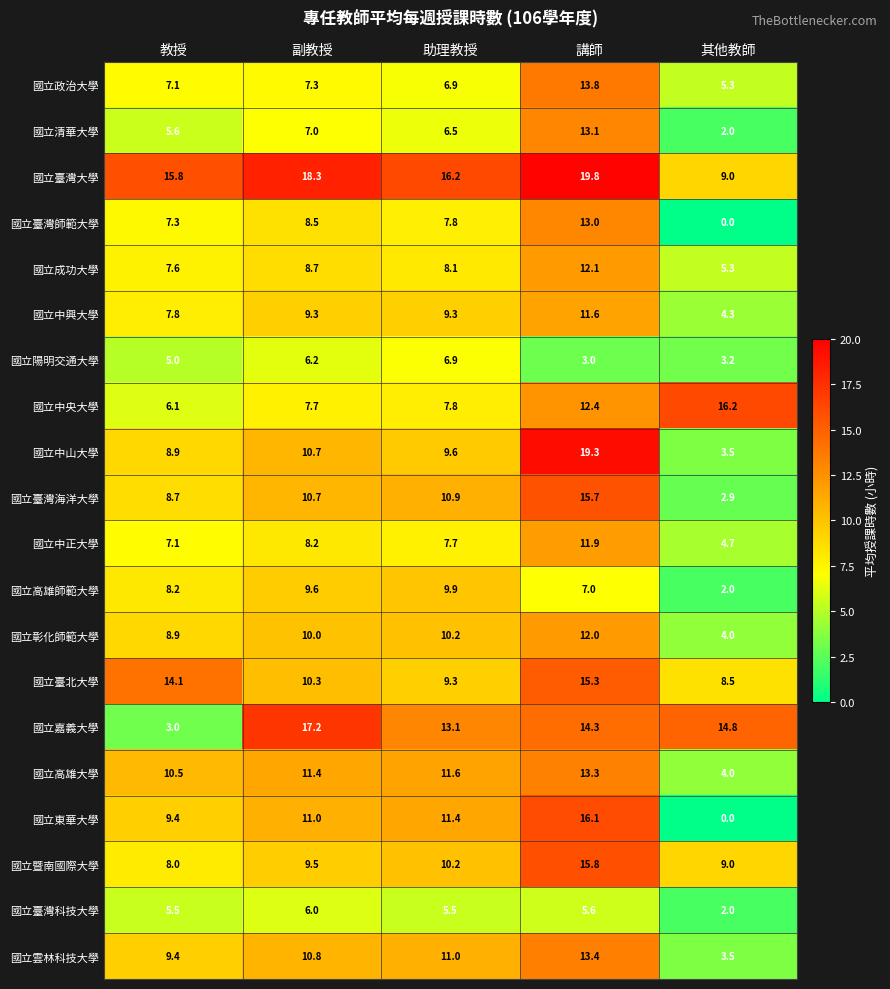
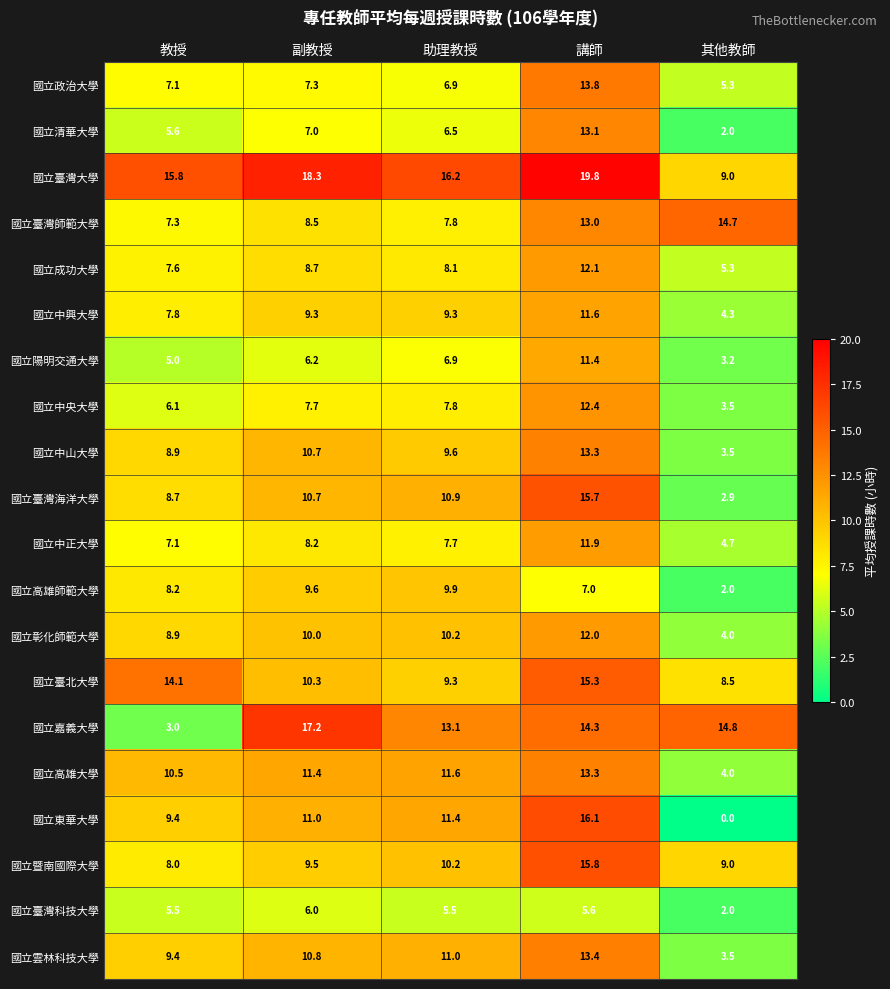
  {
    "國立政治大學": {
      "教授": 7.1,
      "副教授": 7.3,
      "助理教授": 6.9,
      "講師": 13.8,
      "其他教師": 5.3
    },
    "國立清華大學": {
      "教授": 5.6,
      "副教授": 7.0,
      "助理教授": 6.5,
      "講師": 13.1,
      "其他教師": 2.0
    },
    "國立臺灣大學": {
      "教授": 15.8,
      "副教授": 18.3,
      "助理教授": 16.2,
      "講師": 19.8,
      "其他教師": 9.0
    },
    "國立臺灣師範大學": {
      "教授": 7.3,
      "副教授": 8.5,
      "助理教授": 7.8,
      "講師": 13.0,
-     "其他教師": 0.0
+     "其他教師": 14.7
    },
    "國立成功大學": {
      "教授": 7.6,
      "副教授": 8.7,
      "助理教授": 8.1,
      "講師": 12.1,
      "其他教師": 5.3
    },
    "國立中興大學": {
      "教授": 7.8,
      "副教授": 9.3,
      "助理教授": 9.3,
      "講師": 11.6,
      "其他教師": 4.3
    },
    "國立陽明交通大學": {
      "教授": 5.0,
      "副教授": 6.2,
      "助理教授": 6.9,
-     "講師": 3.0,
+     "講師": 11.4,
      "其他教師": 3.2
    },
    "國立中央大學": {
      "教授": 6.1,
      "副教授": 7.7,
      "助理教授": 7.8,
      "講師": 12.4,
-     "其他教師": 16.2
+     "其他教師": 3.5
    },
    "國立中山大學": {
      "教授": 8.9,
      "副教授": 10.7,
      "助理教授": 9.6,
-     "講師": 19.3,
+     "講師": 13.3,
      "其他教師": 3.5
    },
    "國立臺灣海洋大學": {
      "教授": 8.7,
      "副教授": 10.7,
      "助理教授": 10.9,
      "講師": 15.7,
      "其他教師": 2.9
    },
    "國立中正大學": {
      "教授": 7.1,
      "副教授": 8.2,
      "助理教授": 7.7,
      "講師": 11.9,
      "其他教師": 4.7
    },
    "國立高雄師範大學": {
      "教授": 8.2,
      "副教授": 9.6,
      "助理教授": 9.9,
      "講師": 7.0,
      "其他教師": 2.0
    },
    "國立彰化師範大學": {
      "教授": 8.9,
      "副教授": 10.0,
      "助理教授": 10.2,
      "講師": 12.0,
      "其他教師": 4.0
    },
    "國立臺北大學": {
      "教授": 14.1,
      "副教授": 10.3,
      "助理教授": 9.3,
      "講師": 15.3,
      "其他教師": 8.5
    },
    "國立嘉義大學": {
      "教授": 3.0,
      "副教授": 17.2,
      "助理教授": 13.1,
      "講師": 14.3,
      "其他教師": 14.8
    },
    "國立高雄大學": {
      "教授": 10.5,
      "副教授": 11.4,
      "助理教授": 11.6,
      "講師": 13.3,
      "其他教師": 4.0
    },
    "國立東華大學": {
      "教授": 9.4,
      "副教授": 11.0,
      "助理教授": 11.4,
      "講師": 16.1,
      "其他教師": 0.0
    },
    "國立暨南國際大學": {
      "教授": 8.0,
      "副教授": 9.5,
      "助理教授": 10.2,
      "講師": 15.8,
      "其他教師": 9.0
    },
    "國立臺灣科技大學": {
      "教授": 5.5,
      "副教授": 6.0,
      "助理教授": 5.5,
      "講師": 5.6,
      "其他教師": 2.0
    },
    "國立雲林科技大學": {
      "教授": 9.4,
      "副教授": 10.8,
      "助理教授": 11.0,
      "講師": 13.4,
      "其他教師": 3.5
    }
  }
